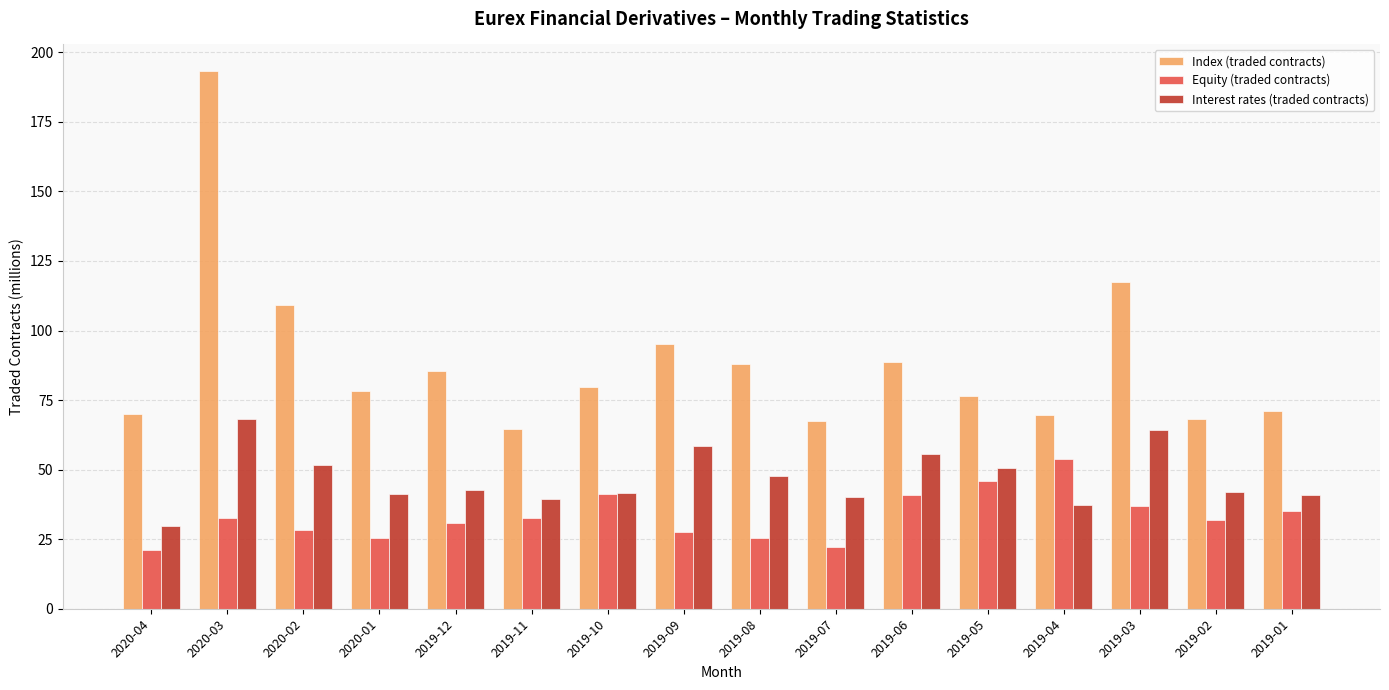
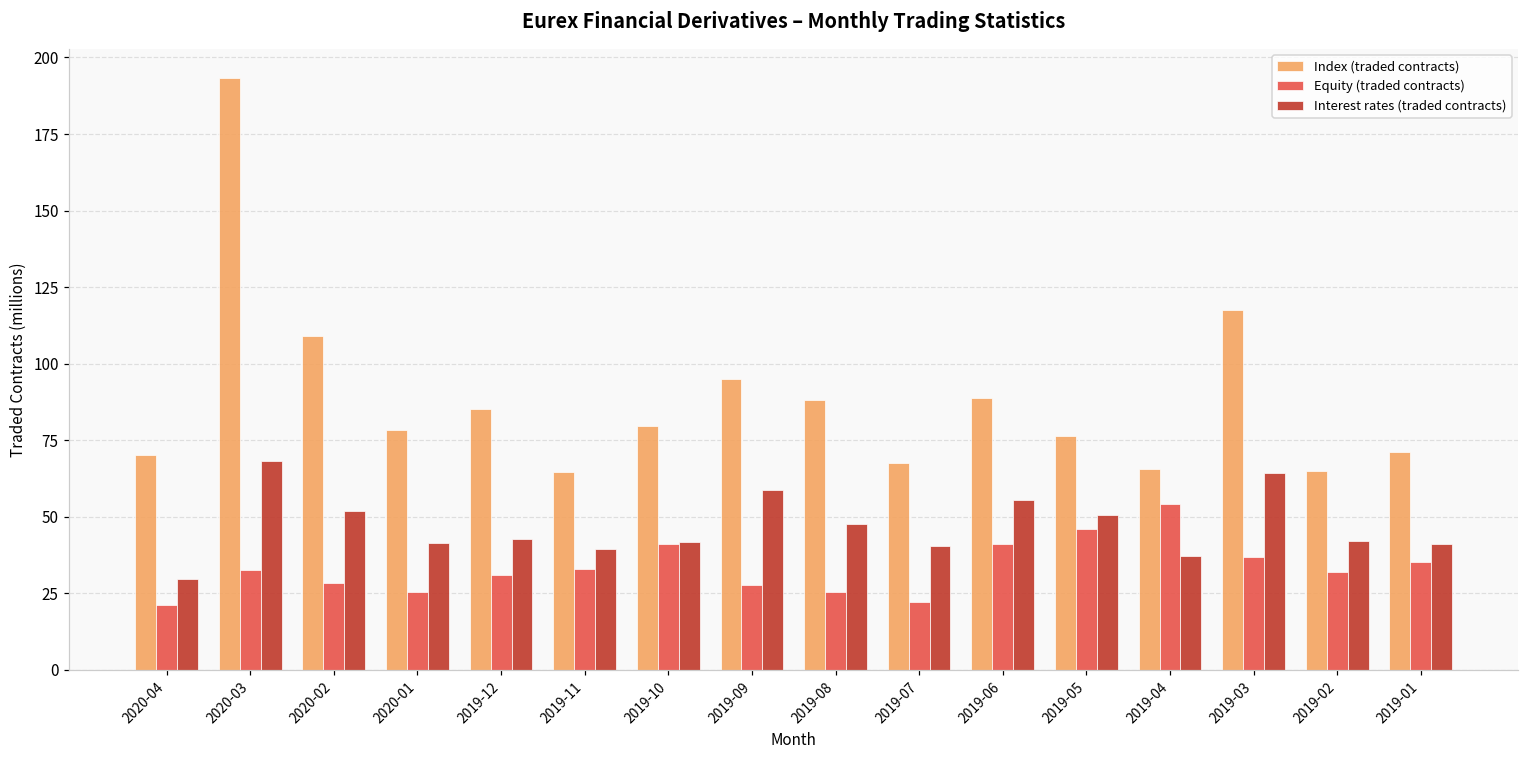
  {
    "Index (traded contracts)": {
      "2020-04": 70,
      "2020-03": 193,
      "2020-02": 109,
      "2020-01": 78,
      "2019-12": 85,
      "2019-11": 64,
      "2019-10": 80,
      "2019-09": 95,
      "2019-08": 88,
      "2019-07": 67,
      "2019-06": 89,
      "2019-05": 76,
-     "2019-04": 70,
+     "2019-04": 66,
      "2019-03": 117,
-     "2019-02": 68,
+     "2019-02": 65,
      "2019-01": 71
    }
  }
